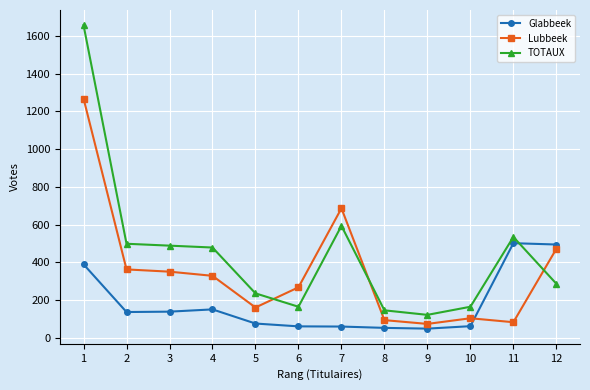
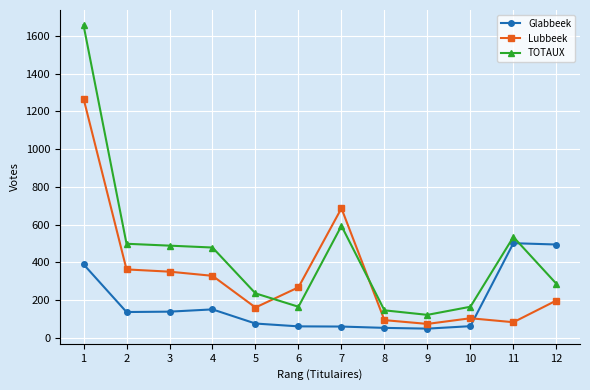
  {
    "Glabbeek": {
      "1": 390,
      "2": 140,
      "3": 140,
      "4": 150,
      "5": 80,
      "6": 60,
      "7": 60,
      "8": 50,
      "9": 50,
      "10": 60,
      "11": 500,
      "12": 490
    },
    "Lubbeek": {
      "1": 1270,
      "2": 360,
      "3": 350,
      "4": 330,
      "5": 160,
      "6": 270,
      "7": 690,
      "8": 90,
      "9": 70,
      "10": 100,
      "11": 80,
-     "12": 470
+     "12": 200
    },
    "TOTAUX": {
      "1": 1660,
      "2": 500,
      "3": 490,
      "4": 480,
      "5": 240,
      "6": 160,
      "7": 590,
      "8": 150,
      "9": 120,
      "10": 160,
      "11": 530,
      "12": 290
    }
  }
